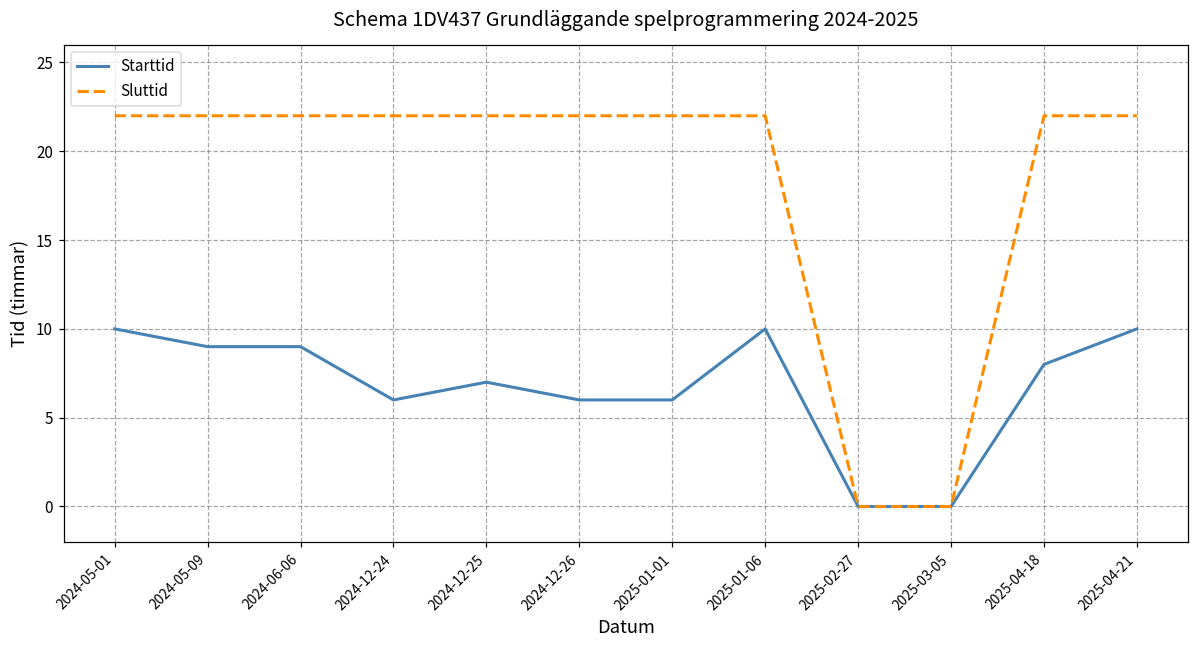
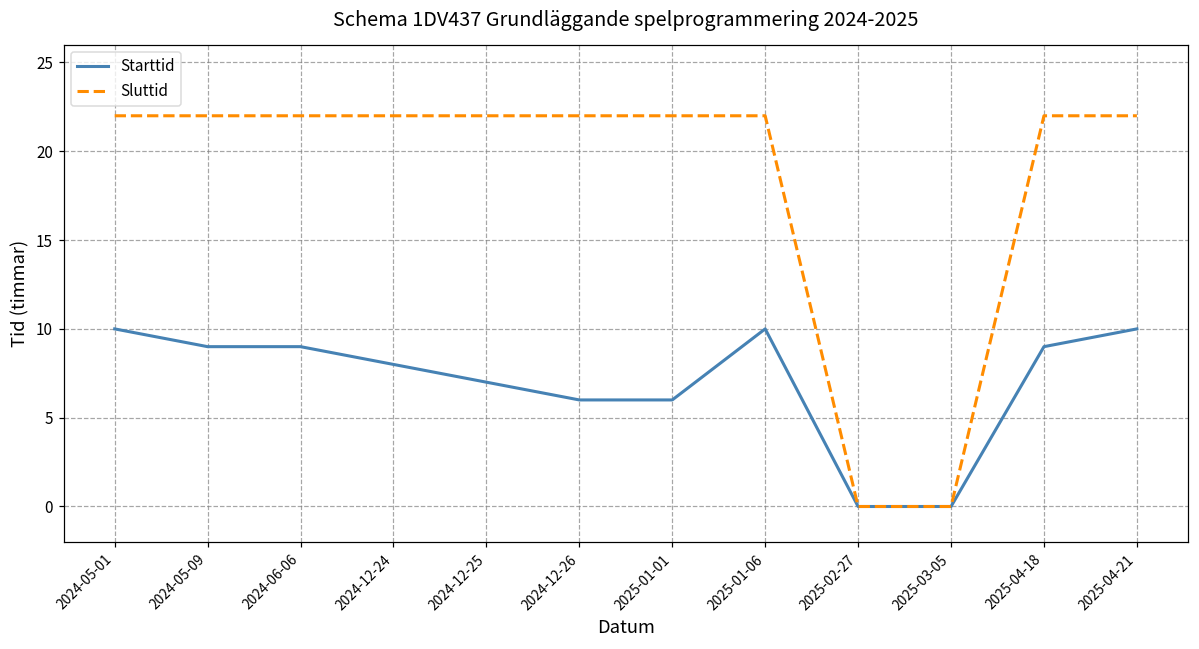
  {
    "Starttid": {
      "2024-05-01": 10,
      "2024-05-09": 9,
      "2024-06-06": 9,
-     "2024-12-24": 6,
+     "2024-12-24": 8,
      "2024-12-25": 7,
      "2024-12-26": 6,
      "2025-01-01": 6,
      "2025-01-06": 10,
-     "2025-04-18": 8,
+     "2025-04-18": 9,
      "2025-04-21": 10
    },
    "Sluttid": {
      "2024-05-01": 22,
      "2024-05-09": 22,
      "2024-06-06": 22,
      "2024-12-24": 22,
      "2024-12-25": 22,
      "2024-12-26": 22,
      "2025-01-01": 22,
      "2025-01-06": 22,
      "2025-04-18": 22,
      "2025-04-21": 22
    }
  }
